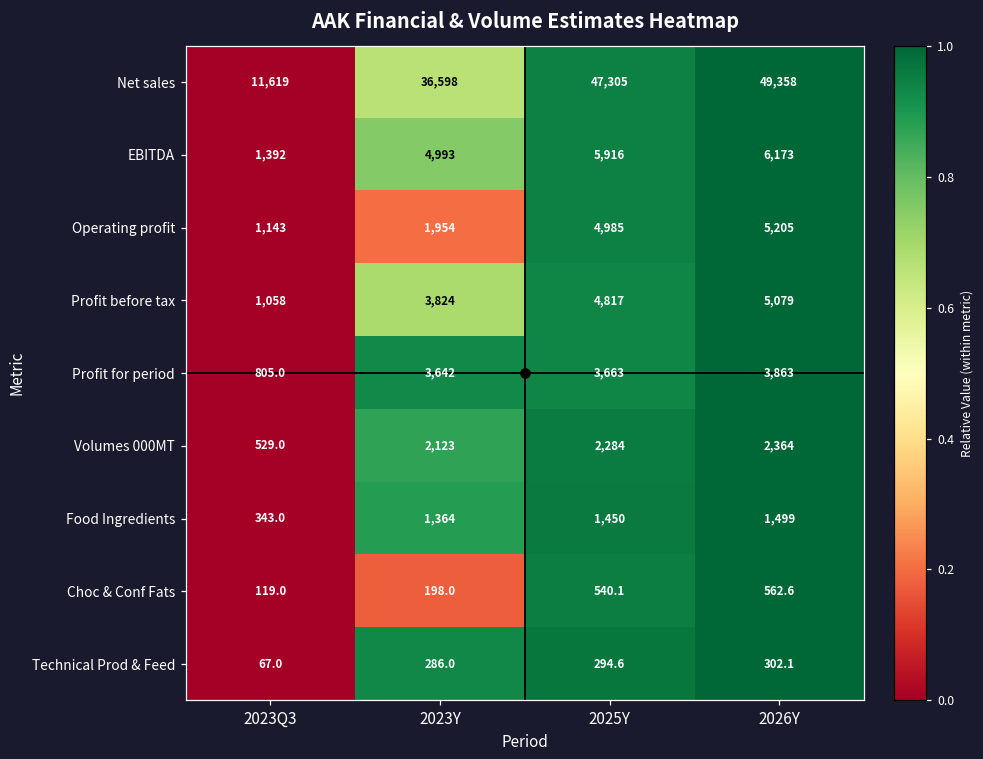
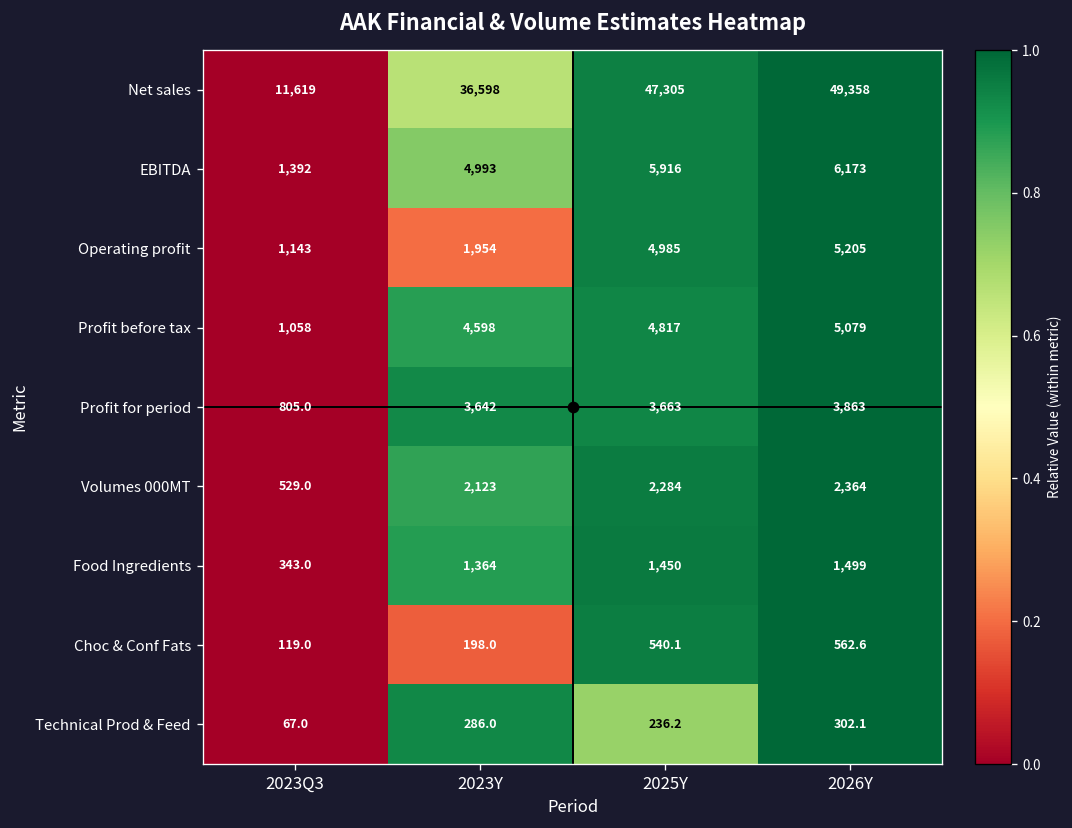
  {
    "Net sales": {
      "2023Q3": "11,619",
      "2023Y": "36,598",
      "2025Y": "47,305",
      "2026Y": "49,358"
    },
    "EBITDA": {
      "2023Q3": "1,392",
      "2023Y": "4,993",
      "2025Y": "5,916",
      "2026Y": "6,173"
    },
    "Operating profit": {
      "2023Q3": "1,143",
      "2023Y": "1,954",
      "2025Y": "4,985",
      "2026Y": "5,205"
    },
    "Profit before tax": {
      "2023Q3": "1,058",
-     "2023Y": "3,824",
+     "2023Y": "4,598",
      "2025Y": "4,817",
      "2026Y": "5,079"
    },
    "Profit for period": {
      "2023Q3": "805.0",
      "2023Y": "3,642",
      "2025Y": "3,663",
      "2026Y": "3,863"
    },
    "Volumes 000MT": {
      "2023Q3": "529.0",
      "2023Y": "2,123",
      "2025Y": "2,284",
      "2026Y": "2,364"
    },
    "Food Ingredients": {
      "2023Q3": "343.0",
      "2023Y": "1,364",
      "2025Y": "1,450",
      "2026Y": "1,499"
    },
    "Choc & Conf Fats": {
      "2023Q3": "119.0",
      "2023Y": "198.0",
      "2025Y": "540.1",
      "2026Y": "562.6"
    },
    "Technical Prod & Feed": {
      "2023Q3": "67.0",
      "2023Y": "286.0",
-     "2025Y": "294.6",
+     "2025Y": "236.2",
      "2026Y": "302.1"
    }
  }
